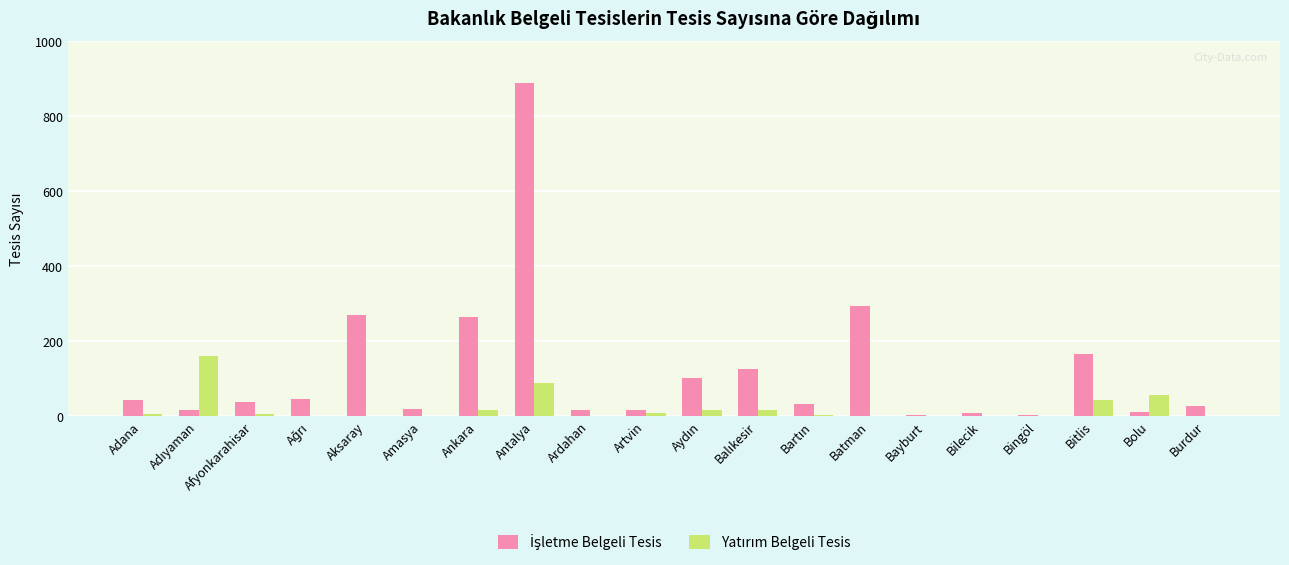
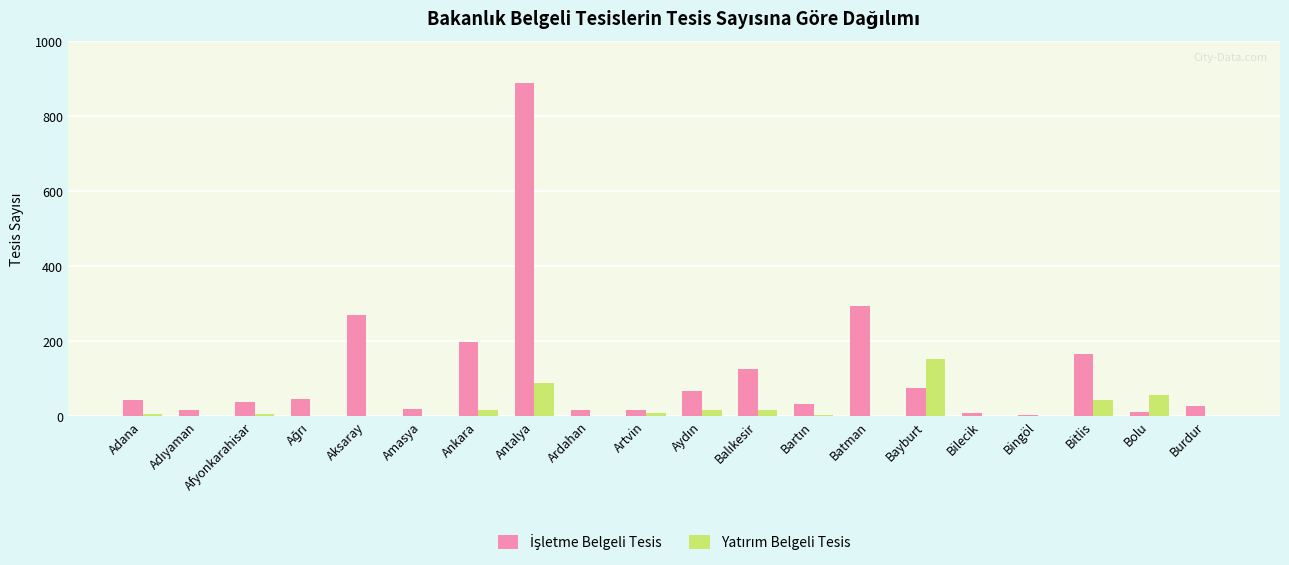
  {
    "İşletme Belgeli Tesis": {
      "Adana": 40,
      "Adıyaman": 20,
      "Afyonkarahisar": 40,
      "Ağrı": 50,
      "Aksaray": 270,
      "Amasya": 20,
-     "Ankara": 260,
+     "Ankara": 200,
      "Antalya": 890,
      "Ardahan": 20,
      "Artvin": 20,
-     "Aydın": 100,
+     "Aydın": 70,
      "Balıkesir": 130,
      "Bartın": 30,
      "Batman": 290,
-     "Bayburt": 0,
+     "Bayburt": 70,
      "Bilecik": 10,
      "Bitlis": 170,
      "Bolu": 10,
      "Burdur": 30
    },
    "Yatırım Belgeli Tesis": {
-     "Adıyaman": 160,
+     "Adıyaman": 0,
      "Ağrı": 0,
      "Amasya": 0,
      "Ankara": 20,
      "Antalya": 90,
      "Ardahan": 0,
      "Artvin": 10,
      "Aydın": 20,
      "Balıkesir": 20,
-     "Bayburt": 0,
+     "Bayburt": 150,
      "Bingöl": 0,
      "Bitlis": 40,
      "Bolu": 60
    }
  }
